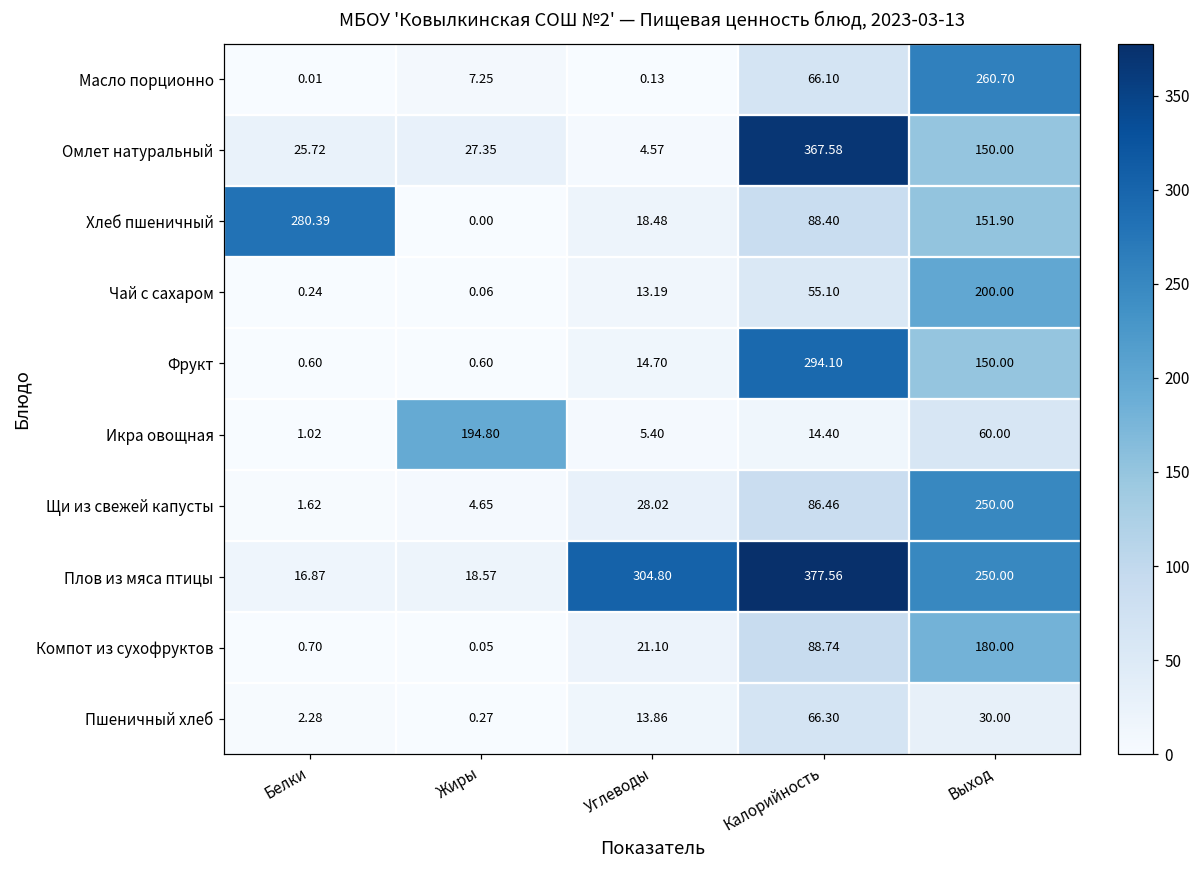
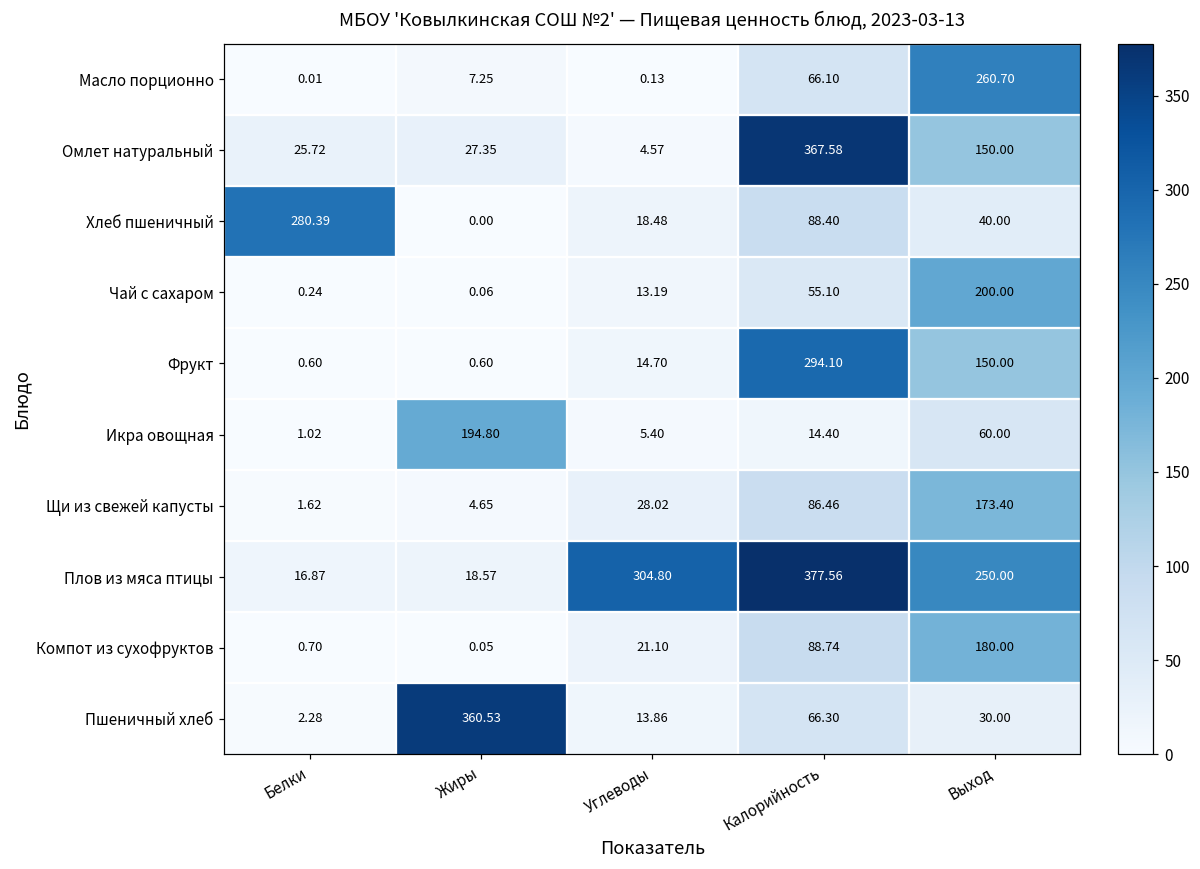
  {
    "Масло порционно": {
      "Белки": 0.01,
      "Жиры": 7.25,
      "Углеводы": 0.13,
      "Калорийность": 66.10,
      "Выход": 260.70
    },
    "Омлет натуральный": {
      "Белки": 25.72,
      "Жиры": 27.35,
      "Углеводы": 4.57,
      "Калорийность": 367.58,
      "Выход": 150.00
    },
    "Хлеб пшеничный": {
      "Белки": 280.39,
      "Жиры": 0.00,
      "Углеводы": 18.48,
      "Калорийность": 88.40,
-     "Выход": 151.90
+     "Выход": 40.00
    },
    "Чай с сахаром": {
      "Белки": 0.24,
      "Жиры": 0.06,
      "Углеводы": 13.19,
      "Калорийность": 55.10,
      "Выход": 200.00
    },
    "Фрукт": {
      "Белки": 0.60,
      "Жиры": 0.60,
      "Углеводы": 14.70,
      "Калорийность": 294.10,
      "Выход": 150.00
    },
    "Икра овощная": {
      "Белки": 1.02,
      "Жиры": 194.80,
      "Углеводы": 5.40,
      "Калорийность": 14.40,
      "Выход": 60.00
    },
    "Щи из свежей капусты": {
      "Белки": 1.62,
      "Жиры": 4.65,
      "Углеводы": 28.02,
      "Калорийность": 86.46,
-     "Выход": 250.00
+     "Выход": 173.40
    },
    "Плов из мяса птицы": {
      "Белки": 16.87,
      "Жиры": 18.57,
      "Углеводы": 304.80,
      "Калорийность": 377.56,
      "Выход": 250.00
    },
    "Компот из сухофруктов": {
      "Белки": 0.70,
      "Жиры": 0.05,
      "Углеводы": 21.10,
      "Калорийность": 88.74,
      "Выход": 180.00
    },
    "Пшеничный хлеб": {
      "Белки": 2.28,
-     "Жиры": 0.27,
+     "Жиры": 360.53,
      "Углеводы": 13.86,
      "Калорийность": 66.30,
      "Выход": 30.00
    }
  }
